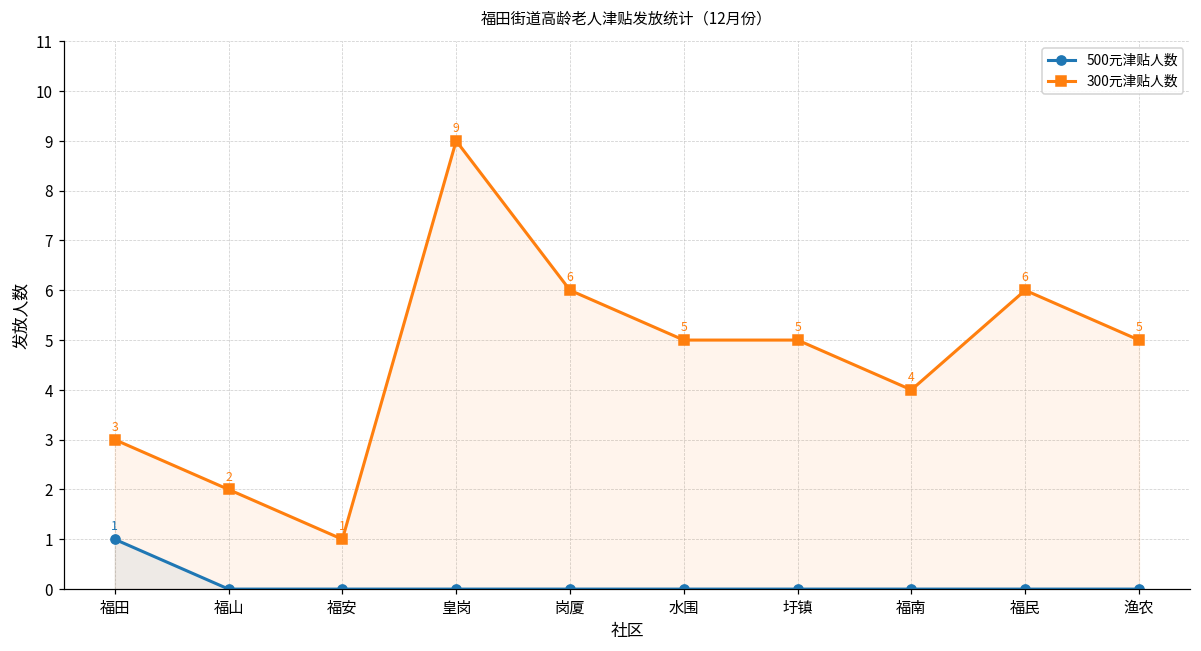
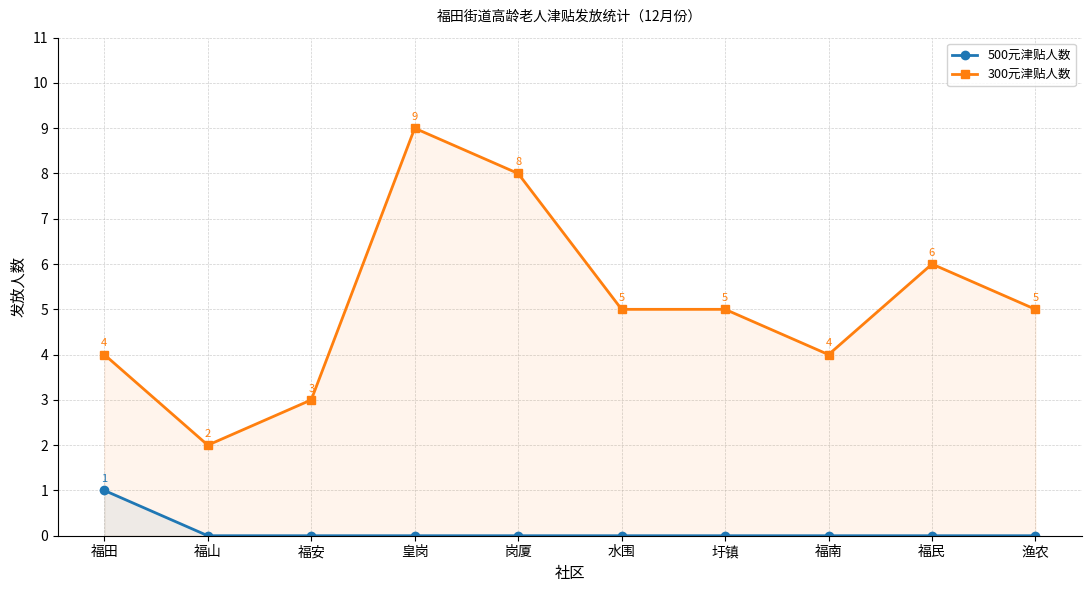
  {
    "500元津贴人数": {
      "福田": 1
    },
    "300元津贴人数": {
-     "福田": 3,
+     "福田": 4,
      "福山": 2,
-     "福安": 1,
+     "福安": 3,
      "皇岗": 9,
-     "岗厦": 6,
+     "岗厦": 8,
      "水围": 5,
      "圩镇": 5,
      "福南": 4,
      "福民": 6,
      "渔农": 5
    }
  }
